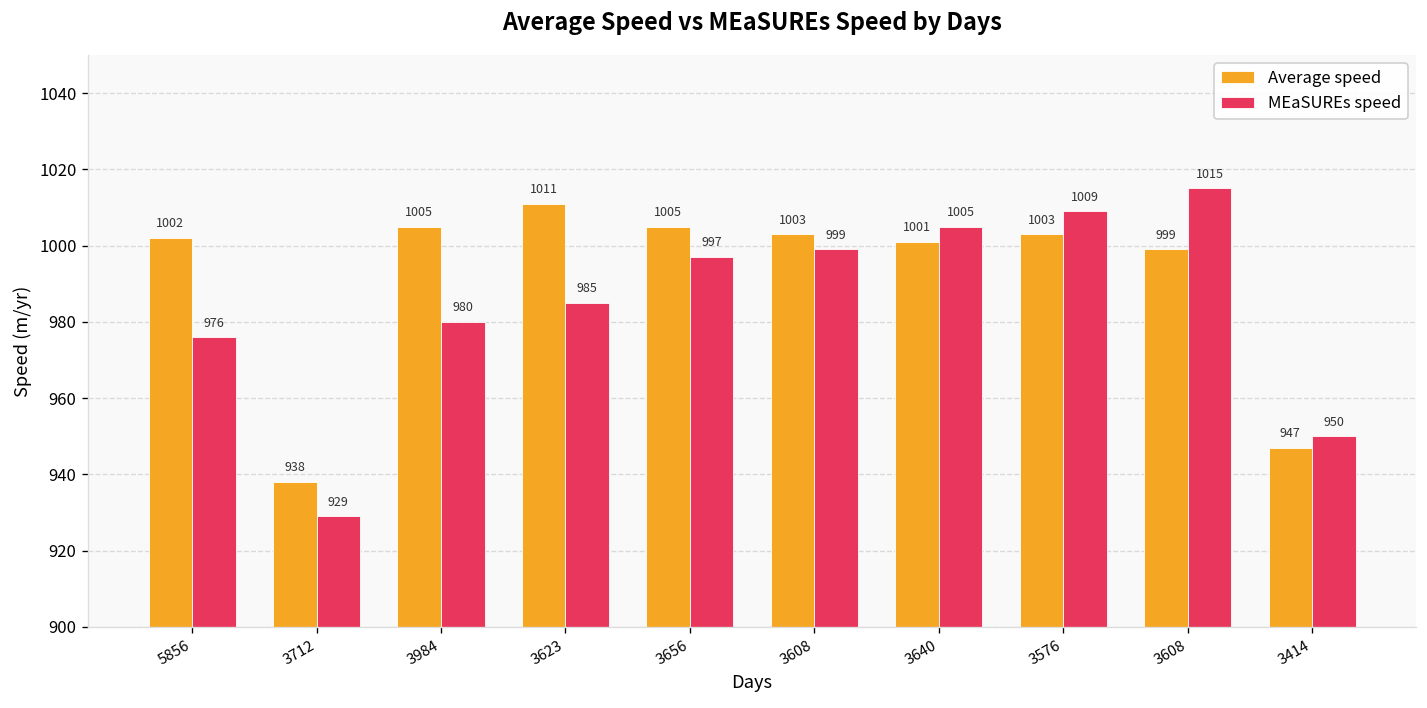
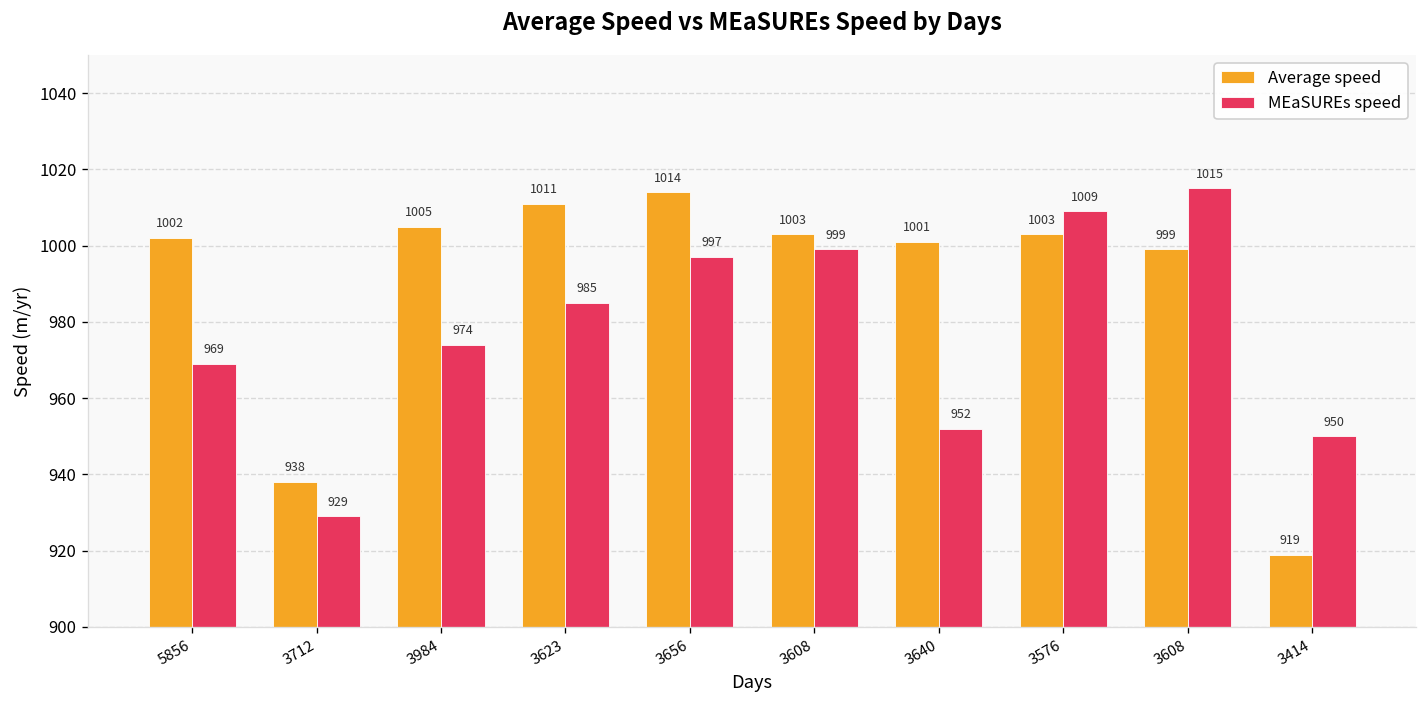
  {
    "Average speed": {
      "5856": 1002,
      "3712": 938,
      "3984": 1005,
      "3623": 1011,
-     "3656": 1005,
+     "3656": 1014,
      "3640": 1001,
      "3576": 1003,
-     "3414": 947
+     "3414": 919
    },
    "MEaSUREs speed": {
-     "5856": 976,
+     "5856": 969,
      "3712": 929,
-     "3984": 980,
+     "3984": 974,
      "3623": 985,
      "3656": 997,
-     "3640": 1005,
+     "3640": 952,
      "3576": 1009,
      "3414": 950
    }
  }
